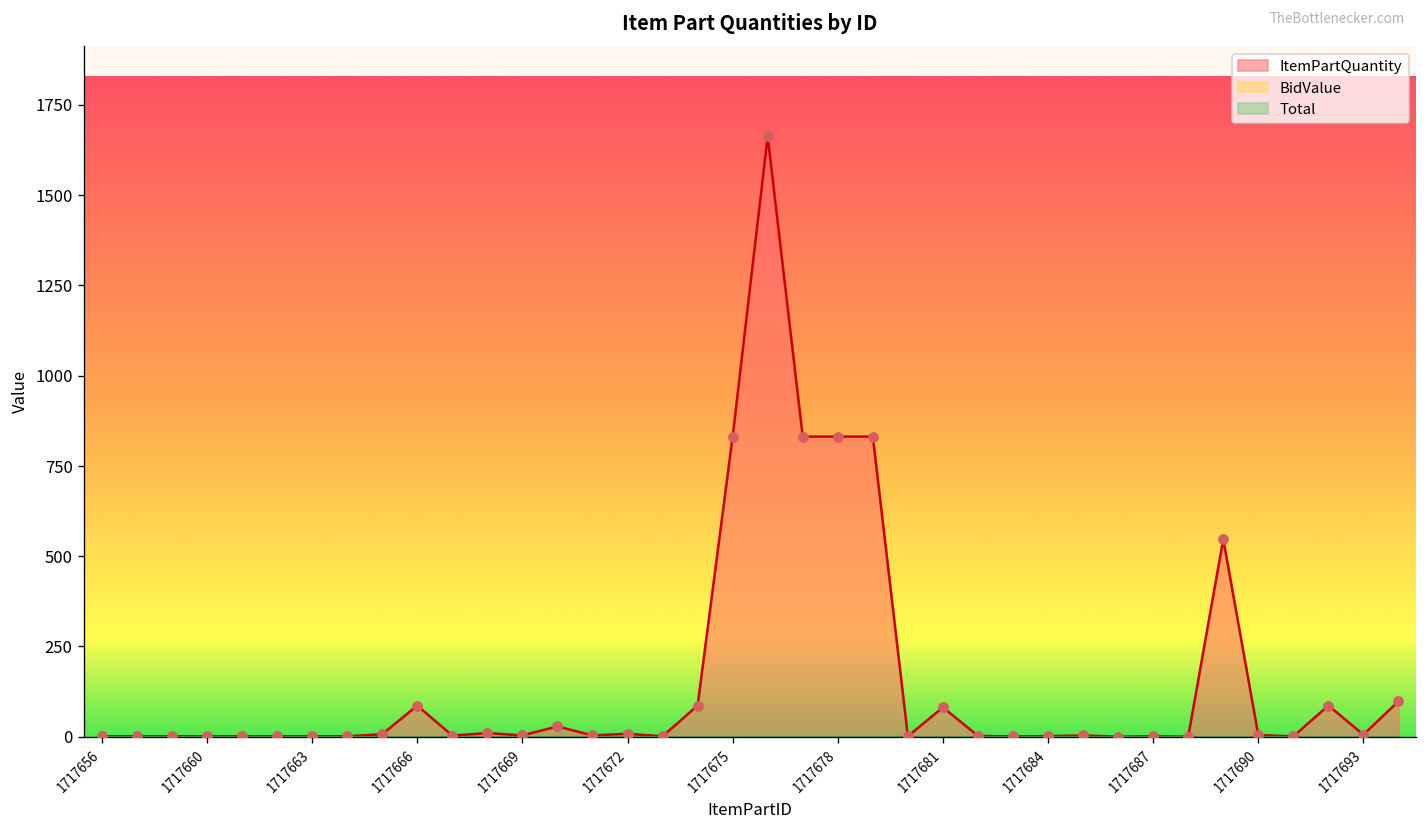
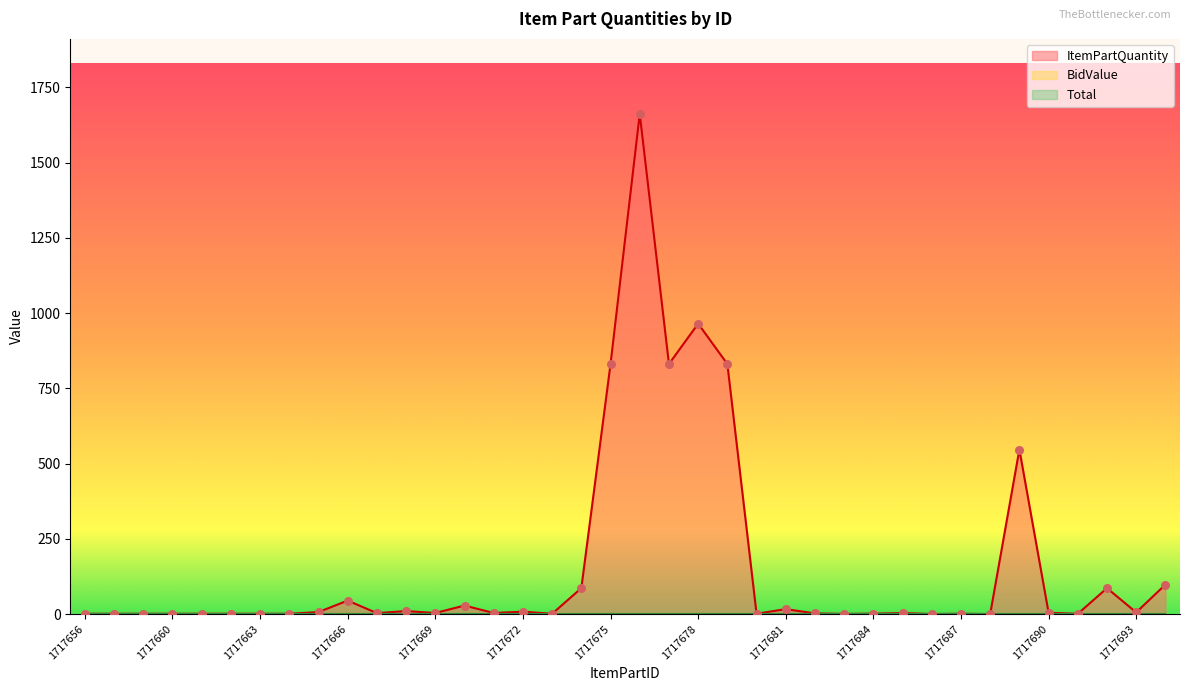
  {
    "ItemPartQuantity": {
-     "1717666": 90,
+     "1717666": 40,
      "1717675": 830,
-     "1717678": 830,
-     "1717681": 80
+     "1717678": 970,
+     "1717681": 20
    },
    "Total": {
      "1717666": 0,
      "1717675": 0,
      "1717678": 0,
      "1717681": 0
    }
  }
